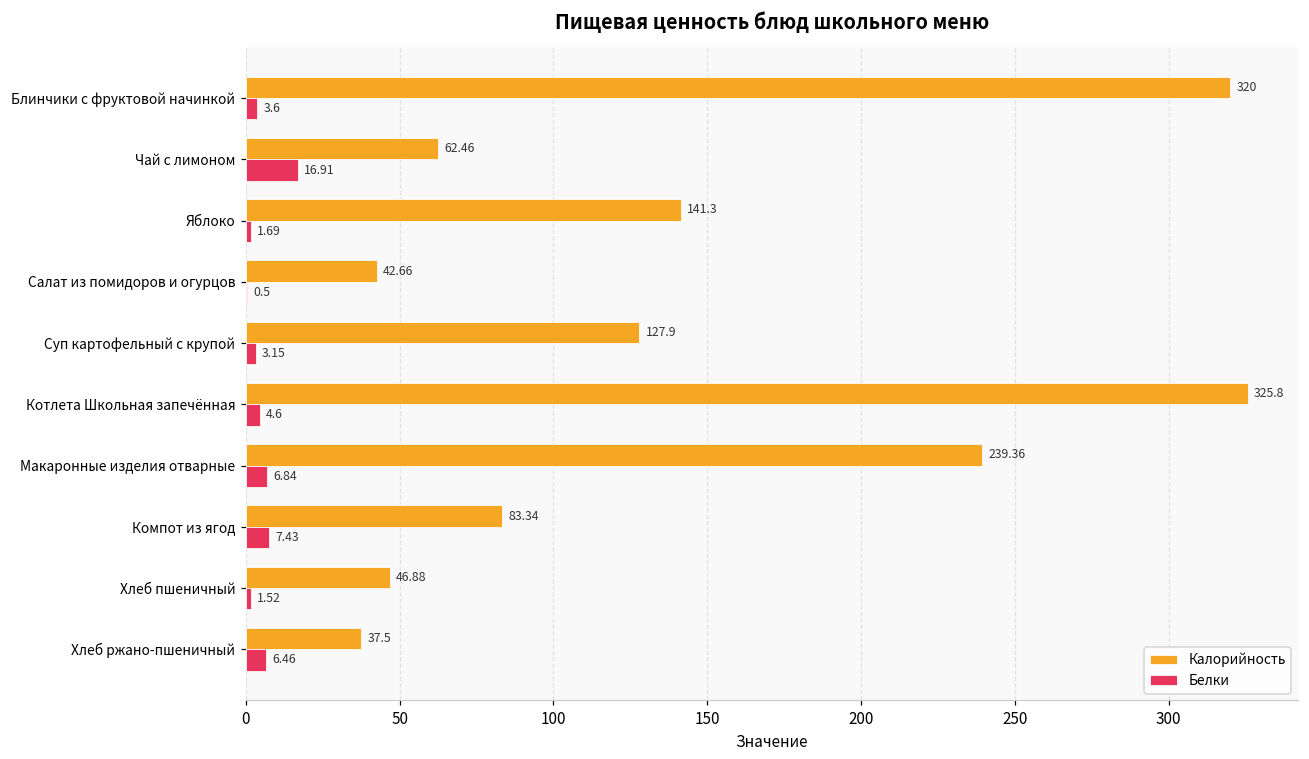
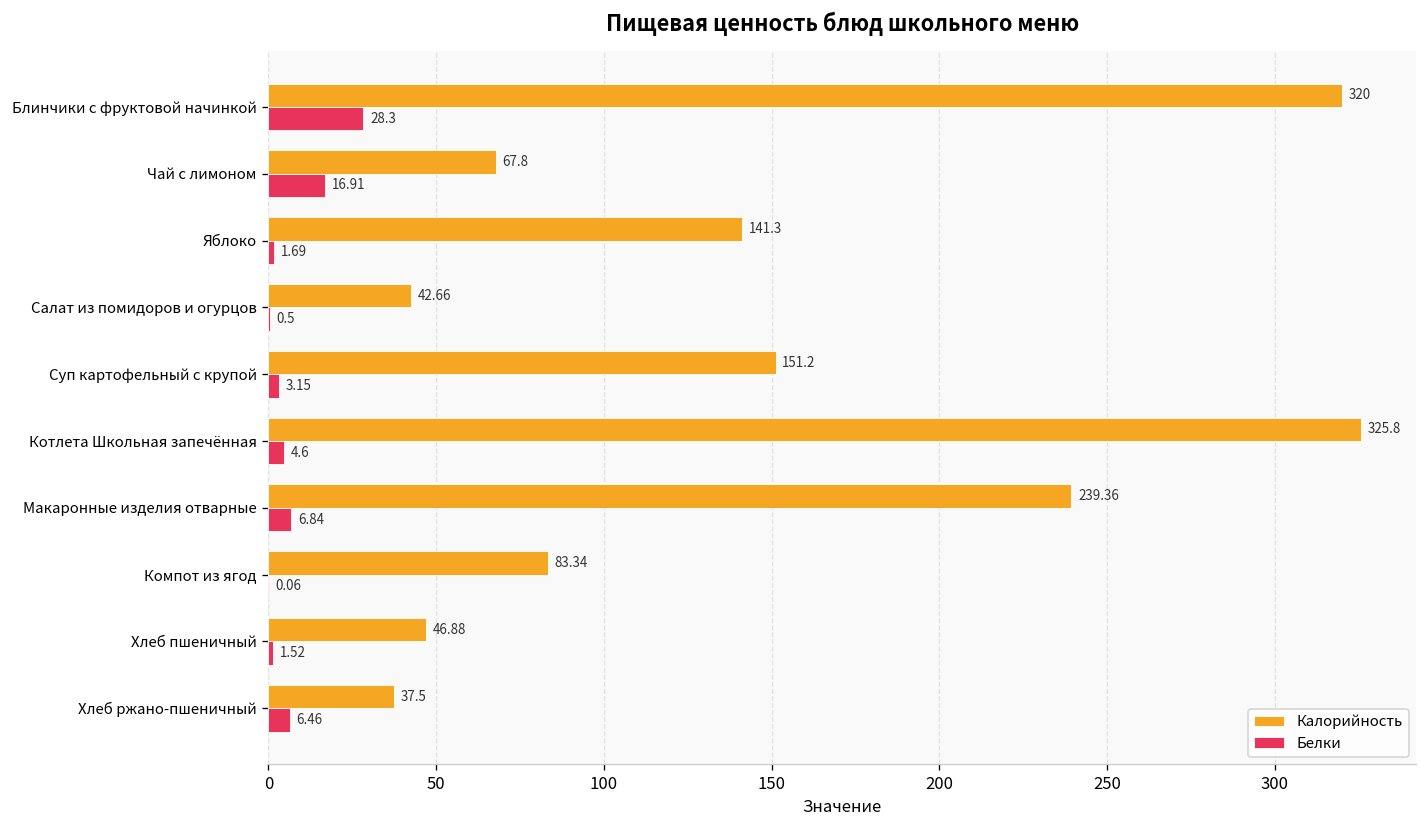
  {
    "Калорийность": {
      "Блинчики с фруктовой начинкой": 320,
-     "Чай с лимоном": 62.46,
+     "Чай с лимоном": 67.8,
      "Яблоко": 141.3,
      "Салат из помидоров и огурцов": 42.66,
-     "Суп картофельный с крупой": 127.9,
+     "Суп картофельный с крупой": 151.2,
      "Котлета Школьная запечённая": 325.8,
      "Макаронные изделия отварные": 239.36,
      "Компот из ягод": 83.34,
      "Хлеб пшеничный": 46.88,
      "Хлеб ржано-пшеничный": 37.5
    },
    "Белки": {
-     "Блинчики с фруктовой начинкой": 3.6,
+     "Блинчики с фруктовой начинкой": 28.3,
      "Чай с лимоном": 16.91,
      "Яблоко": 1.69,
      "Салат из помидоров и огурцов": 0.5,
      "Суп картофельный с крупой": 3.15,
      "Котлета Школьная запечённая": 4.6,
      "Макаронные изделия отварные": 6.84,
-     "Компот из ягод": 7.43,
+     "Компот из ягод": 0.06,
      "Хлеб пшеничный": 1.52,
      "Хлеб ржано-пшеничный": 6.46
    }
  }
